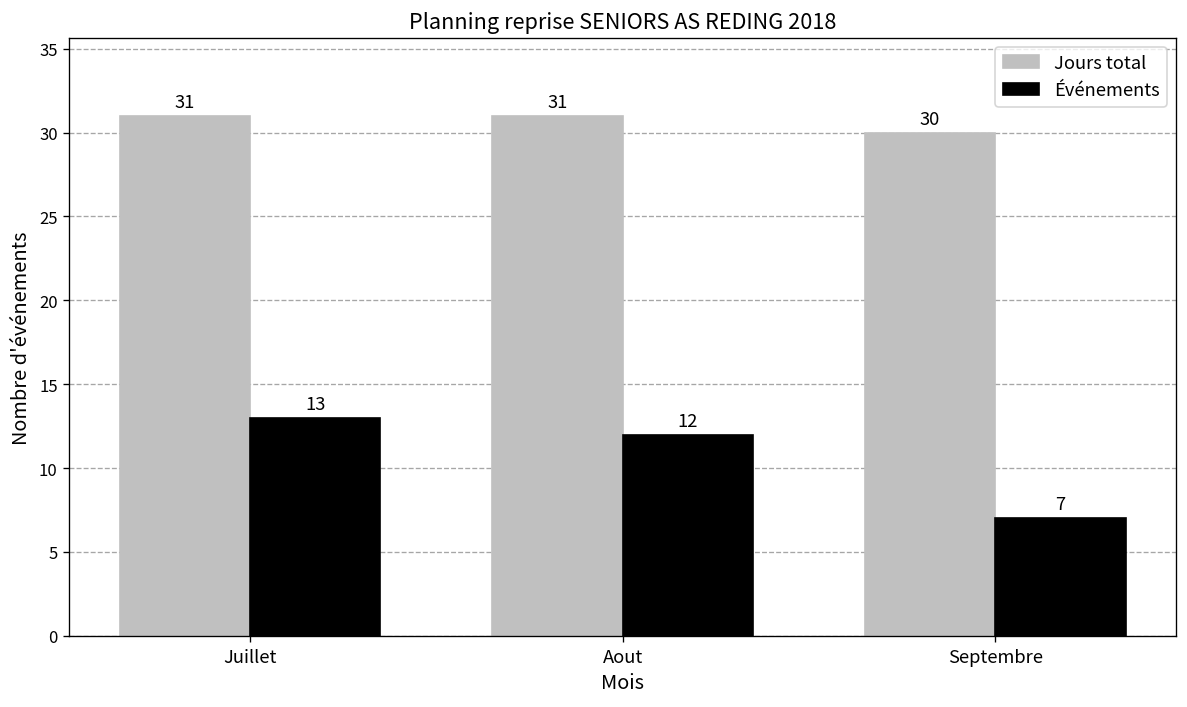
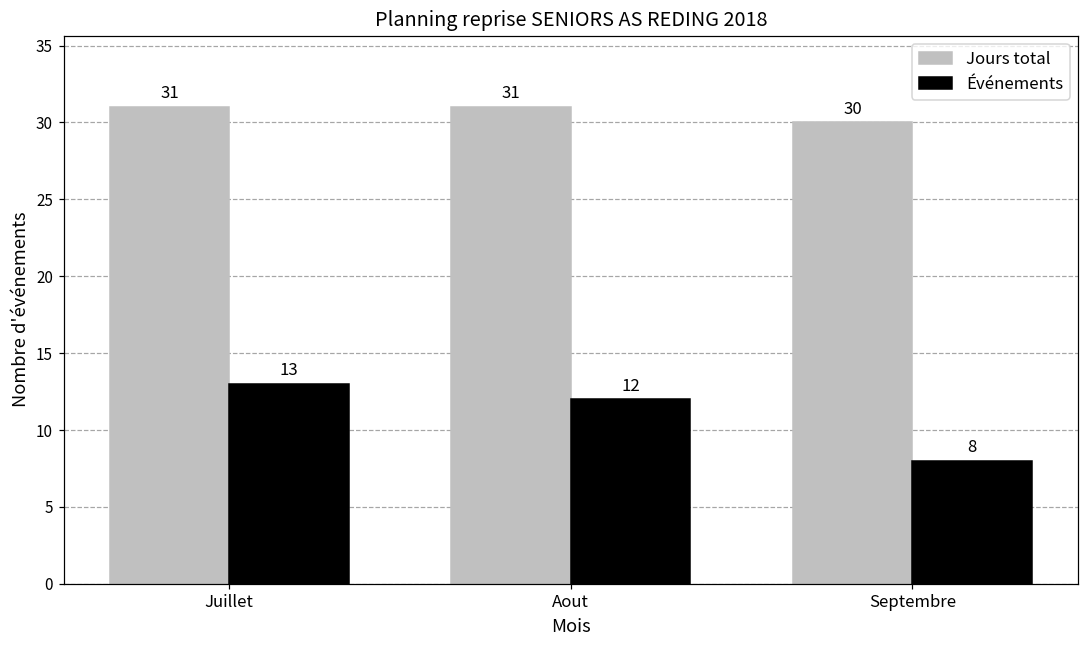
  {
    "Jours total": {
      "Juillet": 31,
      "Aout": 31,
      "Septembre": 30
    },
    "Événements": {
      "Juillet": 13,
      "Aout": 12,
-     "Septembre": 7
+     "Septembre": 8
    }
  }
